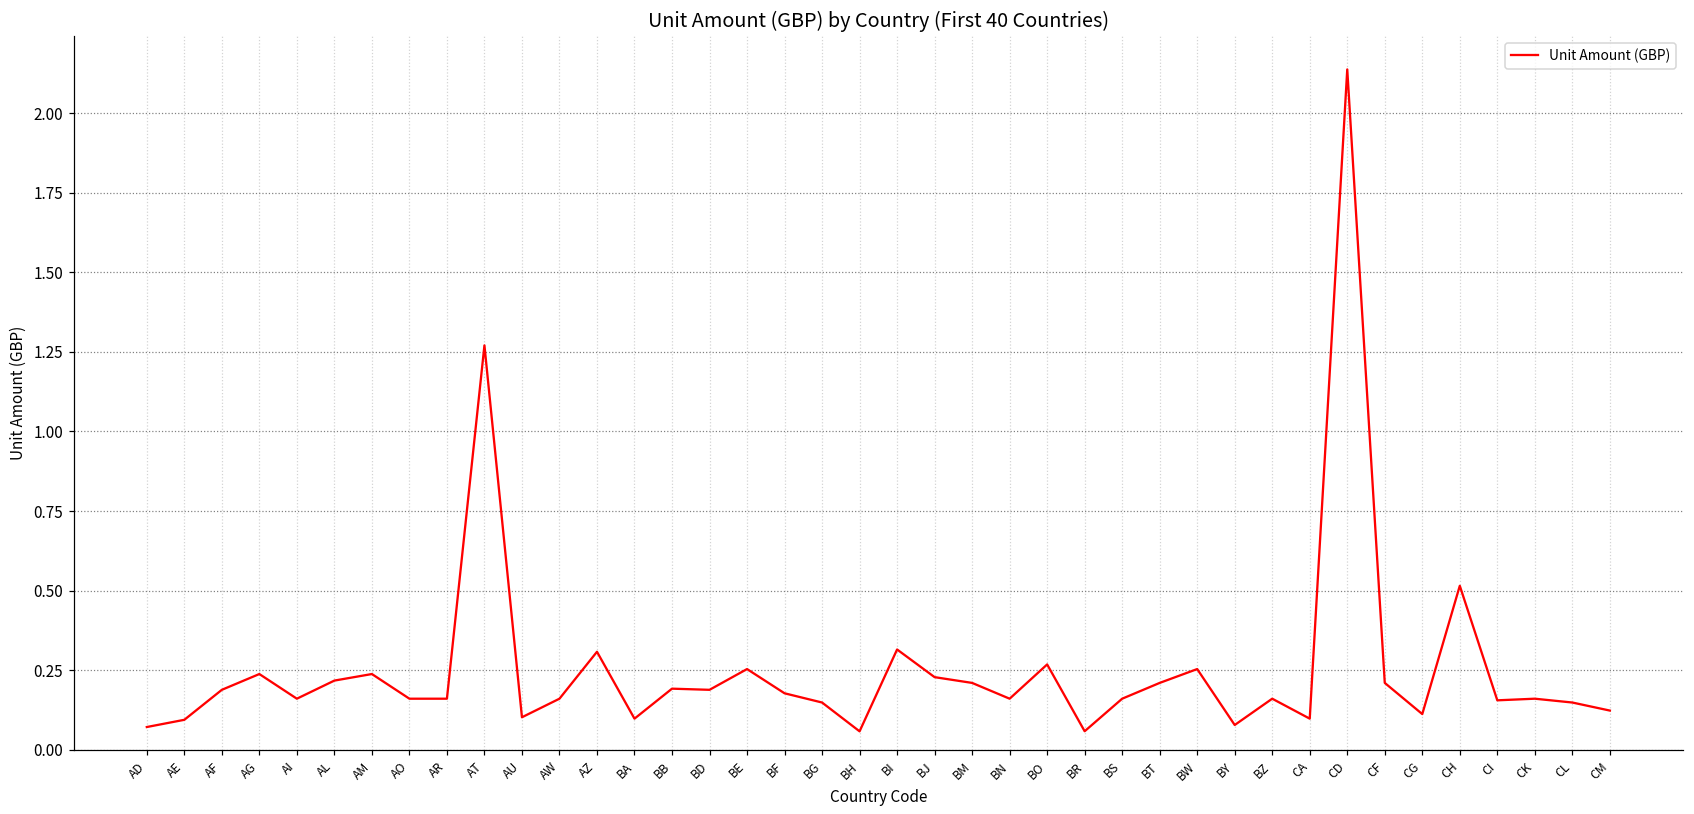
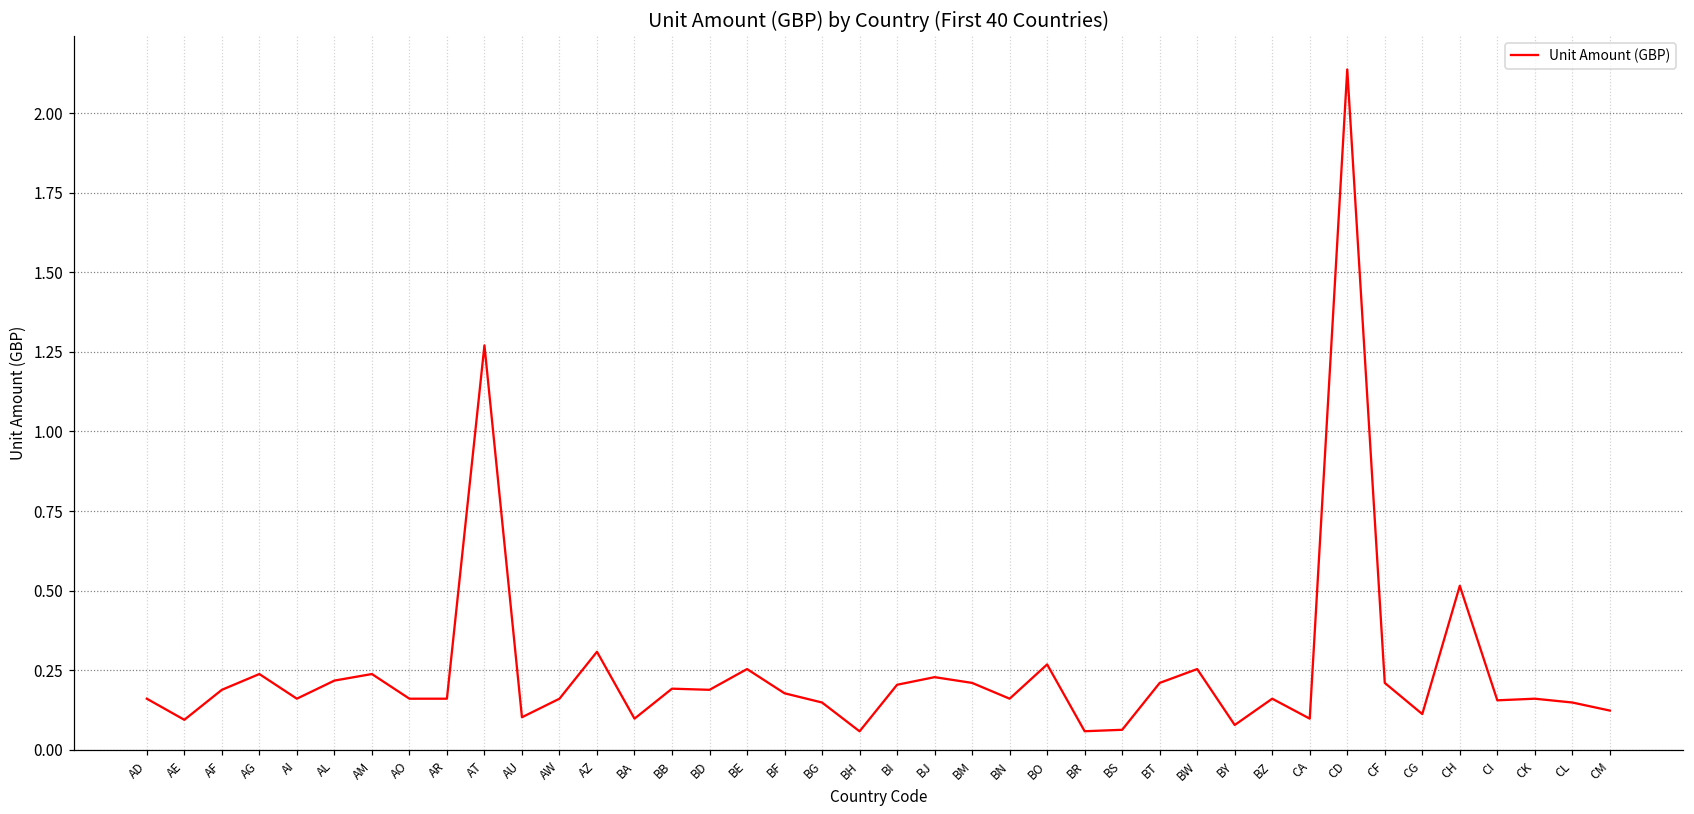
  {
-   "AD": 0.07,
+   "AD": 0.16,
    "AE": 0.09,
    "AF": 0.19,
    "AG": 0.24,
    "AI": 0.16,
    "AL": 0.22,
    "AM": 0.24,
    "AO": 0.16,
    "AR": 0.16,
    "AT": 1.27,
    "AU": 0.10,
    "AW": 0.16,
    "AZ": 0.31,
    "BA": 0.10,
    "BB": 0.19,
    "BD": 0.19,
    "BE": 0.25,
    "BF": 0.18,
    "BG": 0.15,
    "BH": 0.06,
-   "BI": 0.32,
+   "BI": 0.20,
    "BJ": 0.23,
    "BM": 0.21,
    "BN": 0.16,
    "BO": 0.27,
    "BR": 0.06,
-   "BS": 0.16,
+   "BS": 0.06,
    "BT": 0.21,
    "BW": 0.25,
    "BY": 0.08,
    "BZ": 0.16,
    "CA": 0.10,
    "CD": 2.14,
    "CF": 0.21,
    "CG": 0.11,
    "CH": 0.52,
    "CI": 0.16,
    "CK": 0.16,
    "CL": 0.15,
    "CM": 0.12
  }
